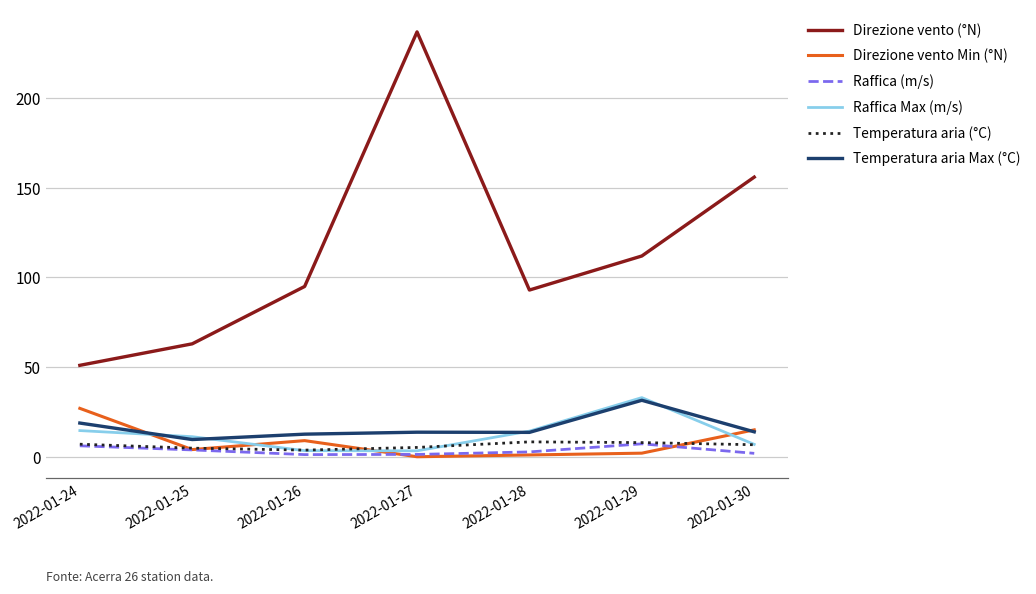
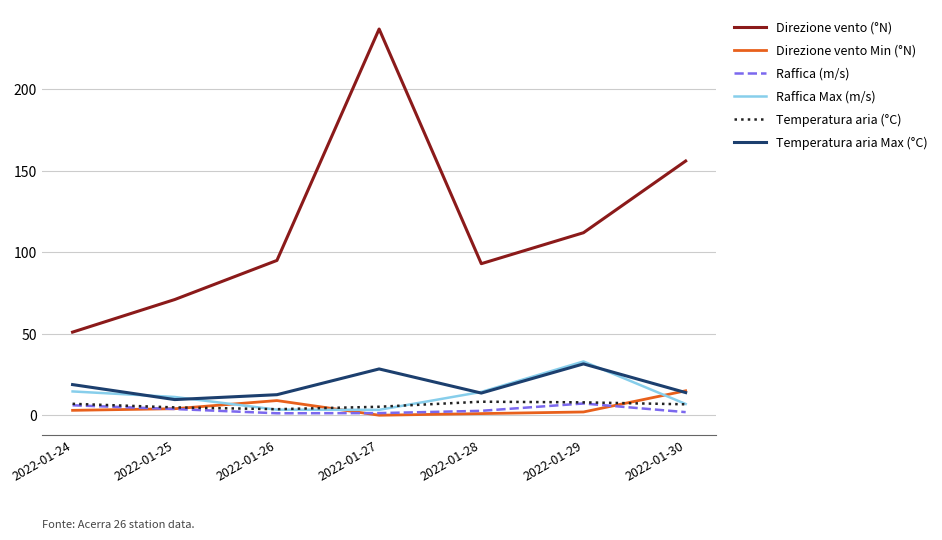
  {
    "Direzione vento (°N)": {
      "2022-01-24": 51,
-     "2022-01-25": 63,
+     "2022-01-25": 71,
      "2022-01-26": 95,
      "2022-01-27": 237,
      "2022-01-28": 93,
      "2022-01-29": 112,
      "2022-01-30": 156
    },
    "Direzione vento Min (°N)": {
-     "2022-01-24": 27,
+     "2022-01-24": 3,
      "2022-01-26": 9,
      "2022-01-28": 1,
      "2022-01-29": 2
    },
    "Raffica (m/s)": {
      "2022-01-26": 1,
      "2022-01-28": 3,
      "2022-01-30": 2
    },
    "Raffica Max (m/s)": {
      "2022-01-24": 15,
      "2022-01-25": 11,
      "2022-01-27": 3
    },
    "Temperatura aria (°C)": {
      "2022-01-27": 5,
      "2022-01-28": 8
    },
    "Temperatura aria Max (°C)": {
      "2022-01-24": 19,
      "2022-01-25": 10,
      "2022-01-26": 13,
-     "2022-01-27": 14
+     "2022-01-27": 28
    }
  }
